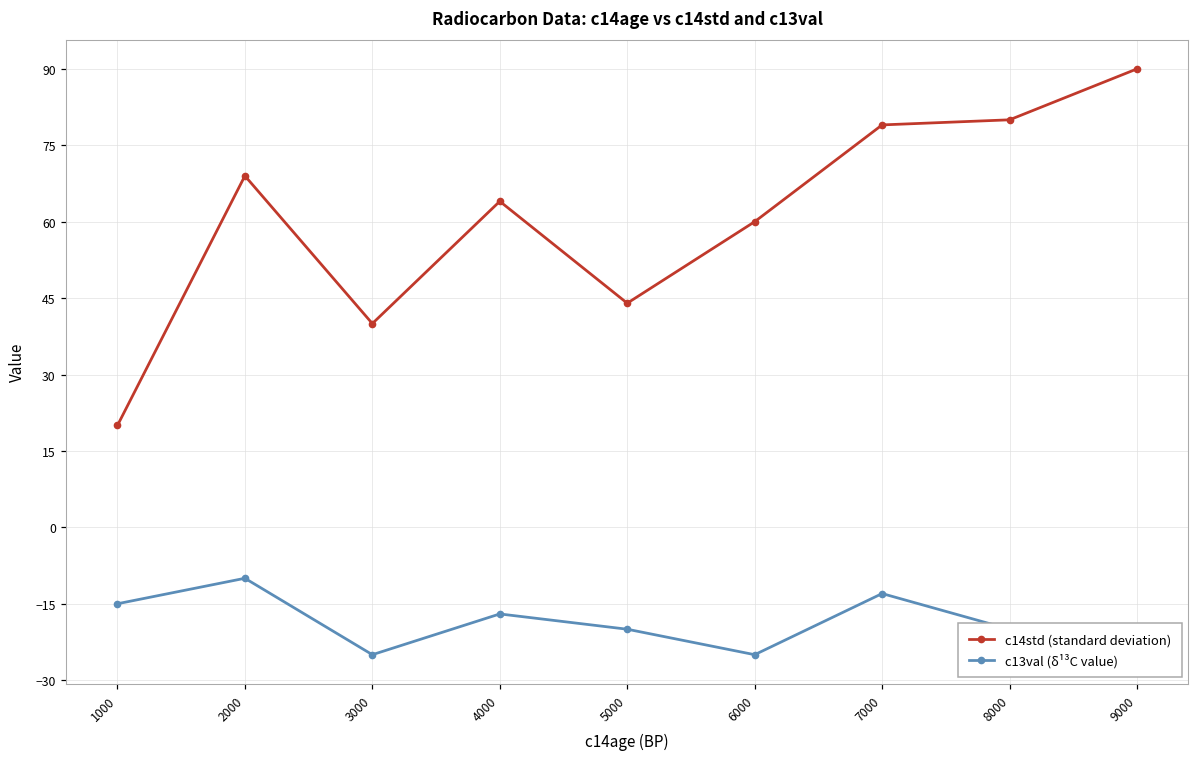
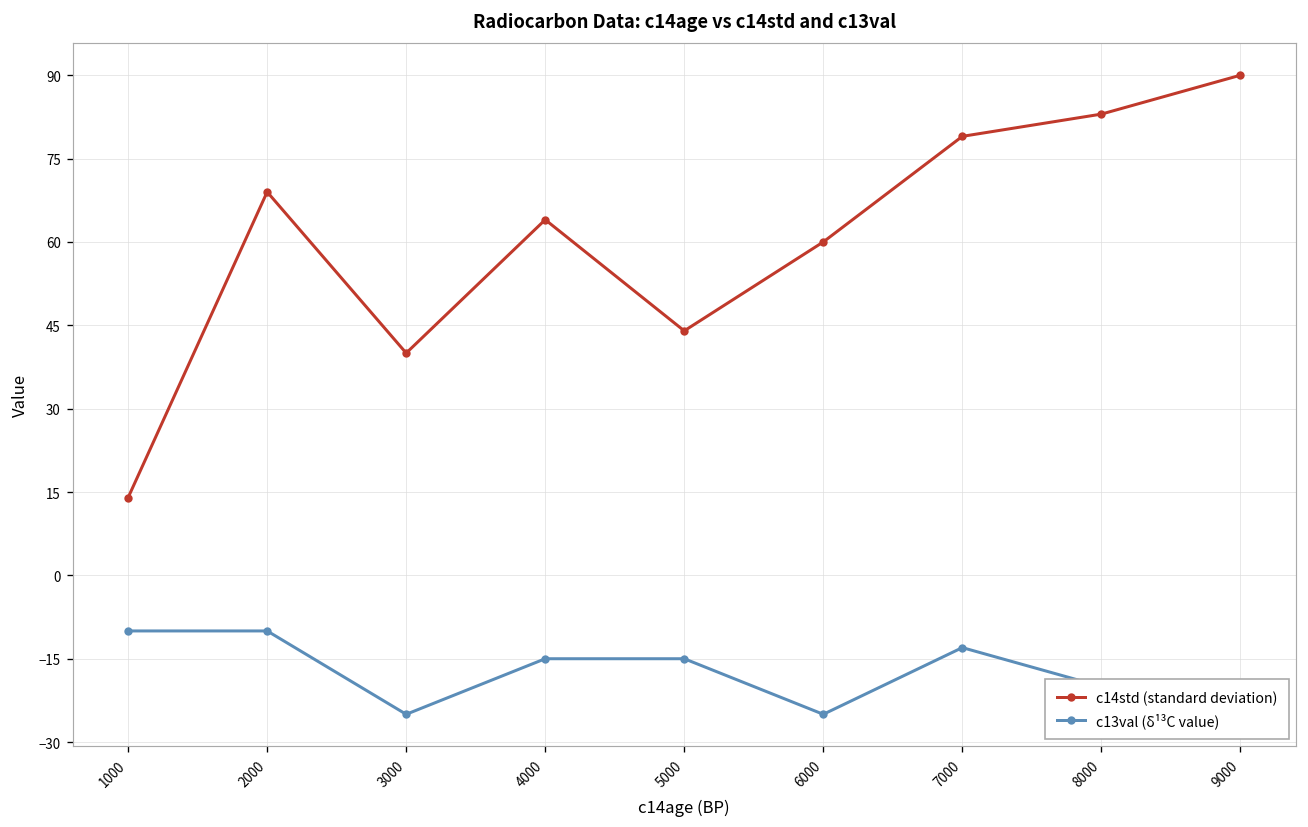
  {
    "c14std (standard deviation)": {
-     "1000": 20,
+     "1000": 14,
      "2000": 69,
      "3000": 40,
      "4000": 64,
      "5000": 44,
      "6000": 60,
      "7000": 79,
-     "8000": 80,
+     "8000": 83,
      "9000": 90
    },
    "c13val (δ¹³C value)": {
-     "1000": -15,
+     "1000": -10,
      "2000": -10,
      "3000": -25,
-     "4000": -17,
-     "5000": -20,
+     "4000": -15,
+     "5000": -15,
      "6000": -25,
      "7000": -13
    }
  }
